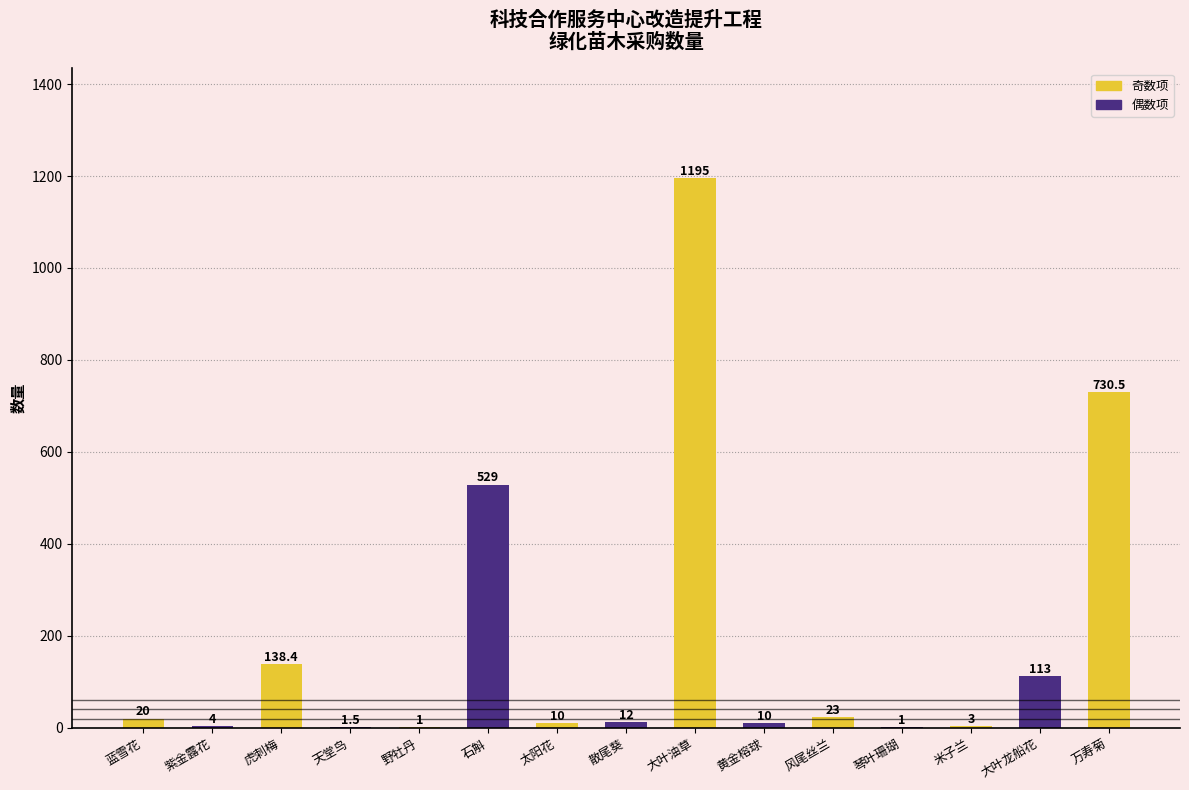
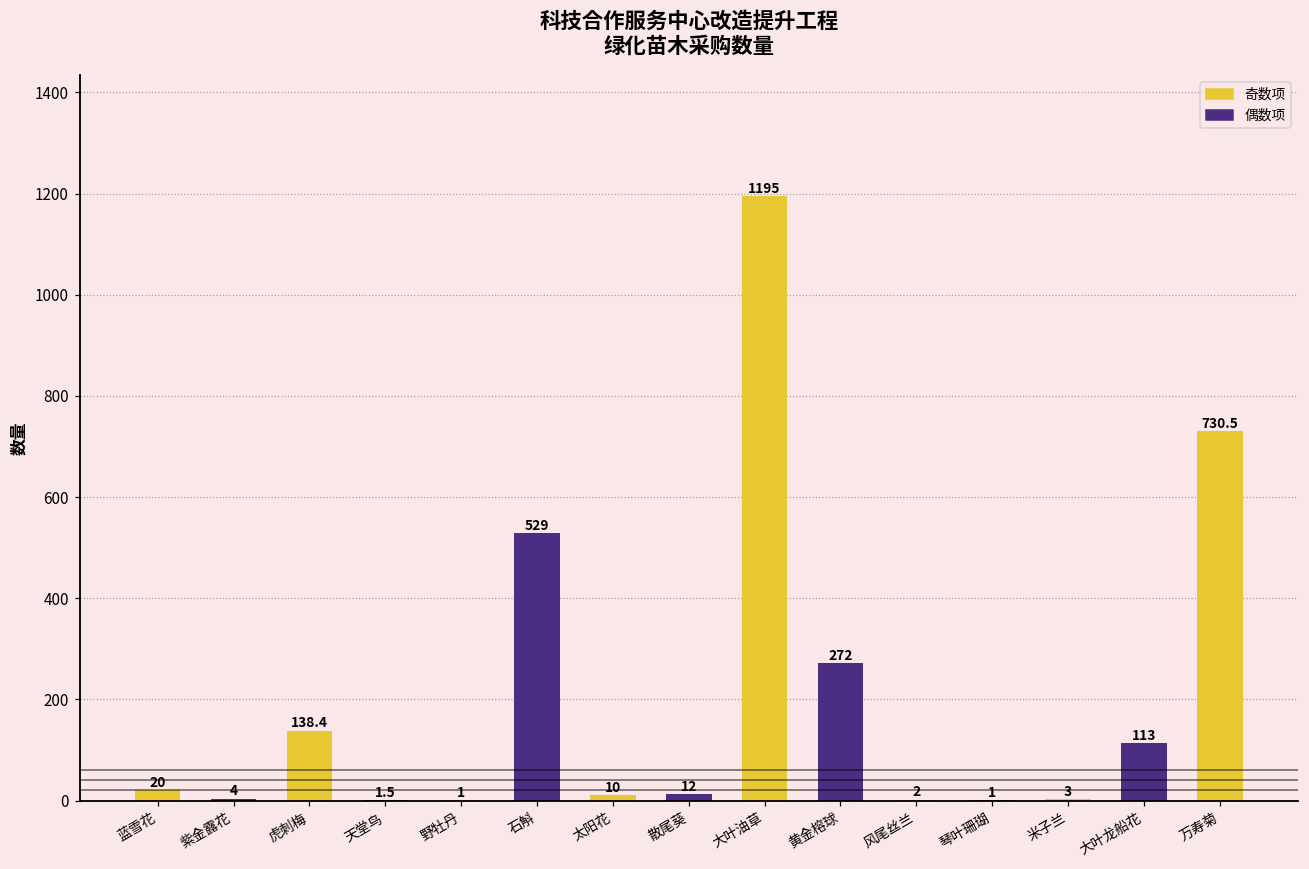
  {
    "蓝雪花": 20,
    "紫金露花": 4,
    "虎刺梅": 138.4,
    "天堂鸟": 1.5,
    "野牡丹": 1,
    "石斛": 529,
    "太阳花": 10,
    "散尾葵": 12,
    "大叶油草": 1195,
-   "黄金榕球": 10,
-   "风尾丝兰": 23,
+   "黄金榕球": 272,
+   "风尾丝兰": 2,
    "琴叶珊瑚": 1,
    "米子兰": 3,
    "大叶龙船花": 113,
    "万寿菊": 730.5
  }
